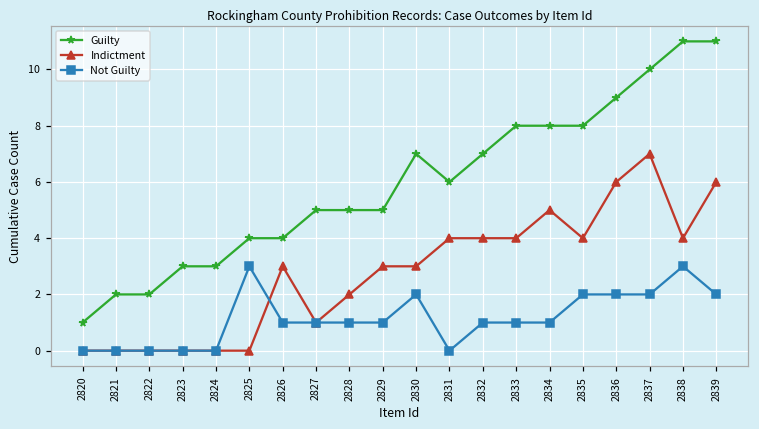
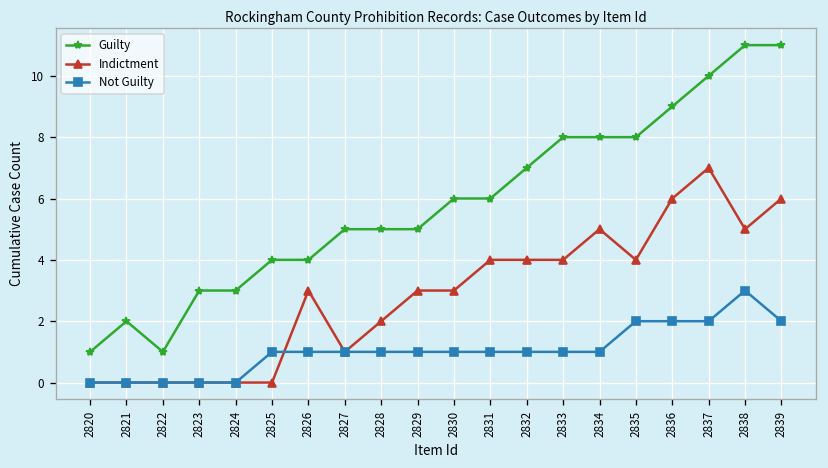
  {
    "Guilty": {
      "2820": 1,
      "2821": 2,
-     "2822": 2,
+     "2822": 1,
      "2823": 3,
      "2824": 3,
      "2825": 4,
      "2826": 4,
      "2827": 5,
      "2828": 5,
      "2829": 5,
-     "2830": 7,
+     "2830": 6,
      "2831": 6,
      "2832": 7,
      "2833": 8,
      "2834": 8,
      "2835": 8,
      "2836": 9,
      "2837": 10,
      "2838": 11,
      "2839": 11
    },
    "Indictment": {
      "2825": 0,
      "2826": 3,
      "2828": 2,
      "2829": 3,
      "2830": 3,
      "2831": 4,
      "2832": 4,
      "2833": 4,
      "2834": 5,
      "2835": 4,
      "2836": 6,
      "2837": 7,
-     "2838": 4,
+     "2838": 5,
      "2839": 6
    },
    "Not Guilty": {
-     "2825": 3,
+     "2825": 1,
      "2826": 1,
      "2828": 1,
      "2829": 1,
-     "2830": 2,
-     "2831": 0,
+     "2830": 1,
+     "2831": 1,
      "2832": 1,
      "2833": 1,
      "2834": 1,
      "2835": 2,
      "2836": 2,
      "2837": 2,
      "2838": 3,
      "2839": 2
    }
  }
